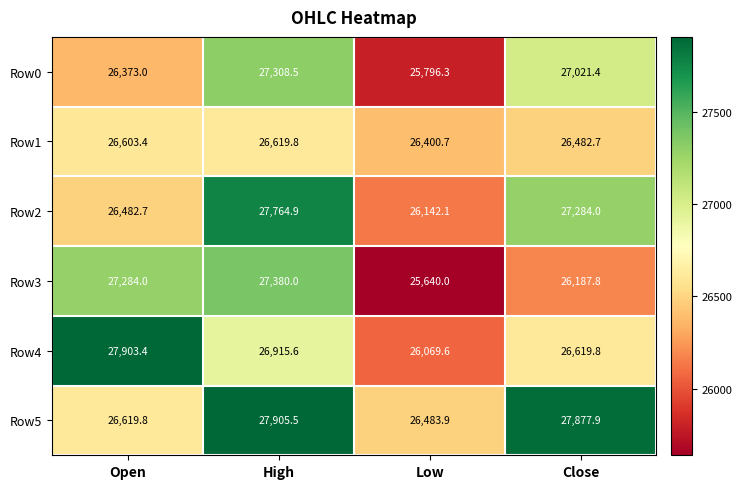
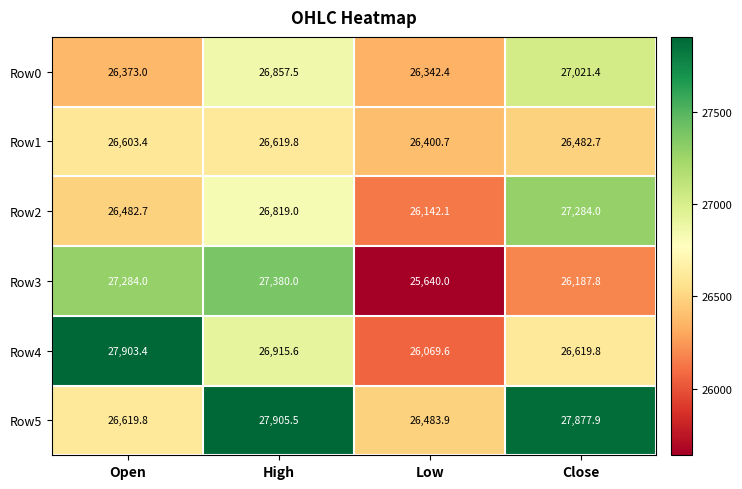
  {
    "Row0": {
      "Open": "26,373.0",
-     "High": "27,308.5",
-     "Low": "25,796.3",
+     "High": "26,857.5",
+     "Low": "26,342.4",
      "Close": "27,021.4"
    },
    "Row1": {
      "Open": "26,603.4",
      "High": "26,619.8",
      "Low": "26,400.7",
      "Close": "26,482.7"
    },
    "Row2": {
      "Open": "26,482.7",
-     "High": "27,764.9",
+     "High": "26,819.0",
      "Low": "26,142.1",
      "Close": "27,284.0"
    },
    "Row3": {
      "Open": "27,284.0",
      "High": "27,380.0",
      "Low": "25,640.0",
      "Close": "26,187.8"
    },
    "Row4": {
      "Open": "27,903.4",
      "High": "26,915.6",
      "Low": "26,069.6",
      "Close": "26,619.8"
    },
    "Row5": {
      "Open": "26,619.8",
      "High": "27,905.5",
      "Low": "26,483.9",
      "Close": "27,877.9"
    }
  }
